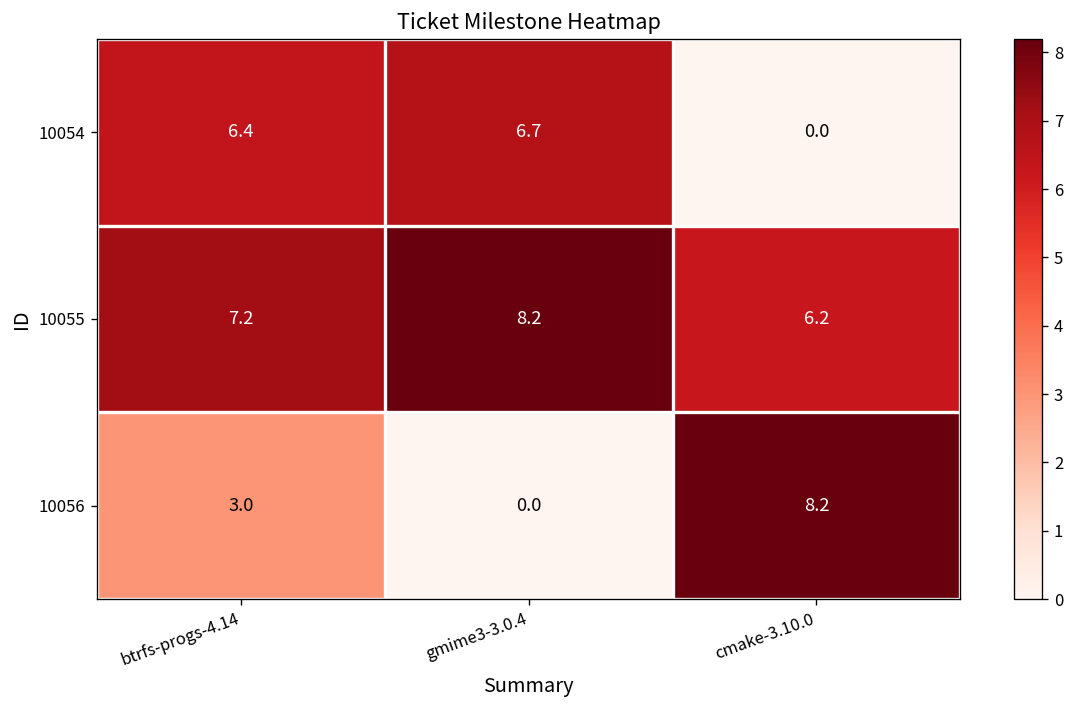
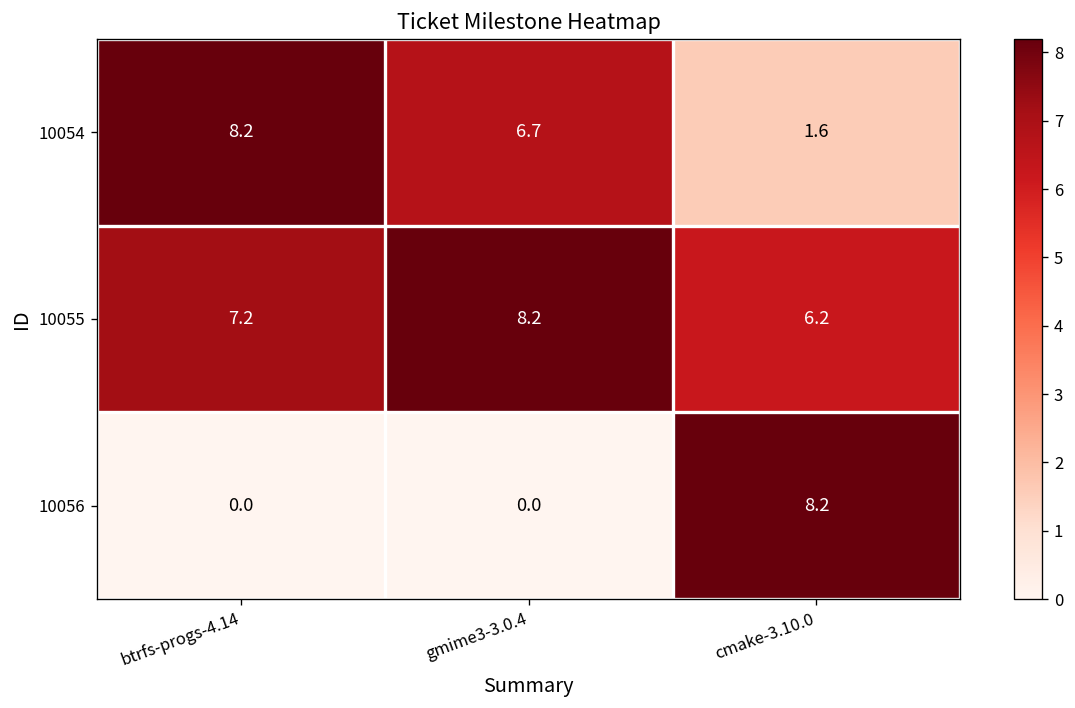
  {
    "10054": {
-     "btrfs-progs-4.14": 6.4,
+     "btrfs-progs-4.14": 8.2,
      "gmime3-3.0.4": 6.7,
-     "cmake-3.10.0": 0.0
+     "cmake-3.10.0": 1.6
    },
    "10055": {
      "btrfs-progs-4.14": 7.2,
      "gmime3-3.0.4": 8.2,
      "cmake-3.10.0": 6.2
    },
    "10056": {
-     "btrfs-progs-4.14": 3.0,
+     "btrfs-progs-4.14": 0.0,
      "gmime3-3.0.4": 0.0,
      "cmake-3.10.0": 8.2
    }
  }
